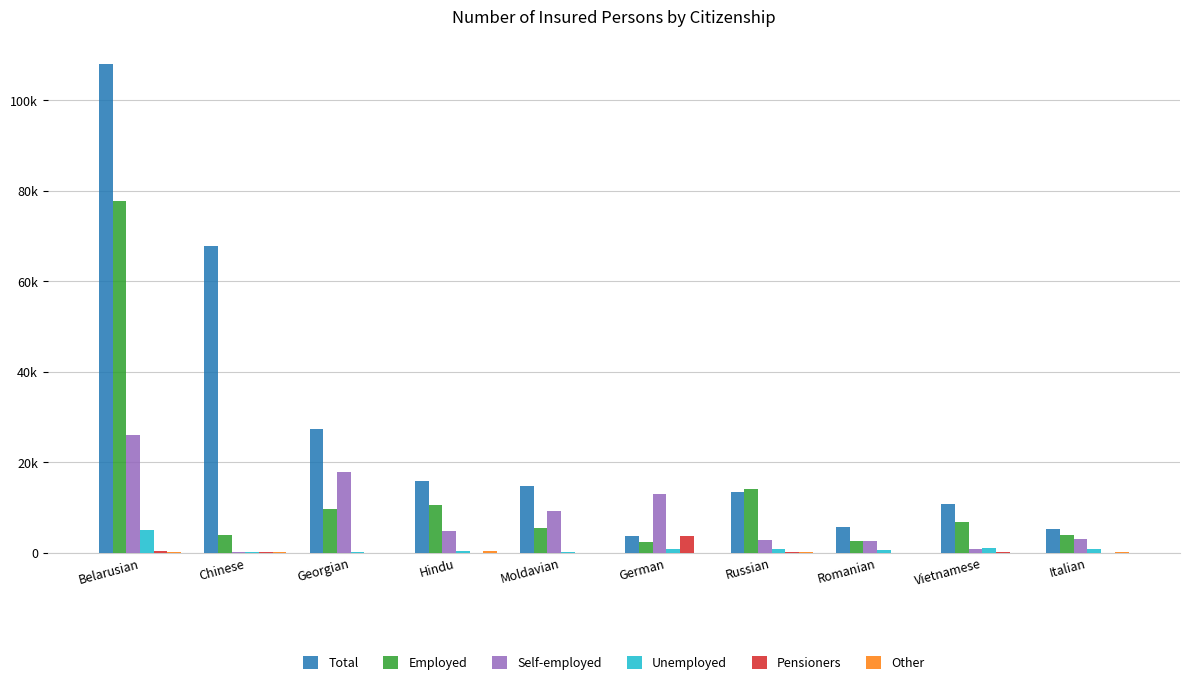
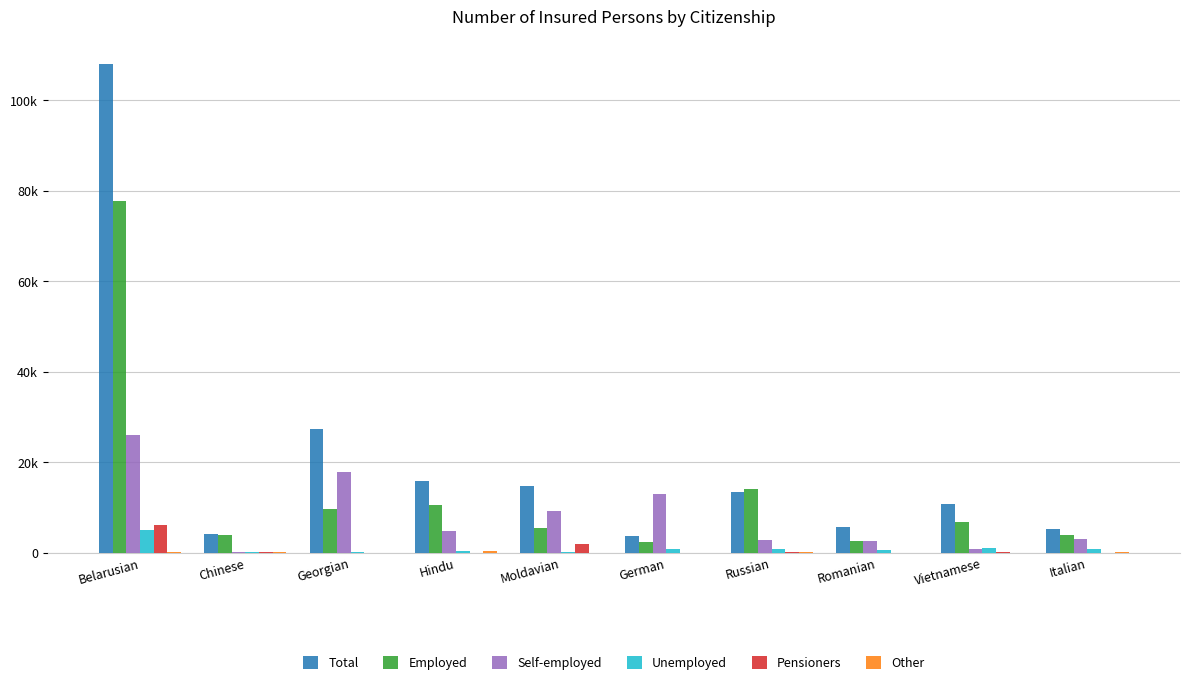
  {
    "Total": {
      "Belarusian": 108000,
-     "Chinese": 68000,
+     "Chinese": 4000,
      "Georgian": 27000,
      "Hindu": 16000,
      "Moldavian": 15000,
      "German": 4000,
      "Russian": 13000,
      "Romanian": 6000,
      "Vietnamese": 11000,
      "Italian": 5000
    },
    "Employed": {
      "Belarusian": 78000,
      "Chinese": 4000,
      "Georgian": 10000,
      "Hindu": 11000,
      "Moldavian": 5000,
      "German": 2000,
      "Russian": 14000,
      "Romanian": 3000,
      "Vietnamese": 7000,
      "Italian": 4000
    },
    "Self-employed": {
      "Belarusian": 26000,
      "Georgian": 18000,
      "Hindu": 5000,
      "Moldavian": 9000,
      "German": 13000,
      "Russian": 3000,
      "Romanian": 3000,
      "Vietnamese": 1000,
      "Italian": 3000
    },
    "Unemployed": {
      "Belarusian": 5000,
      "German": 1000,
      "Russian": 1000,
      "Vietnamese": 1000,
      "Italian": 1000
    },
    "Pensioners": {
-     "Belarusian": 0,
-     "Moldavian": 0,
-     "German": 4000
+     "Belarusian": 6000,
+     "Moldavian": 2000,
+     "German": 0
    },
    "Other": {
      "Romanian": 0
    }
  }
